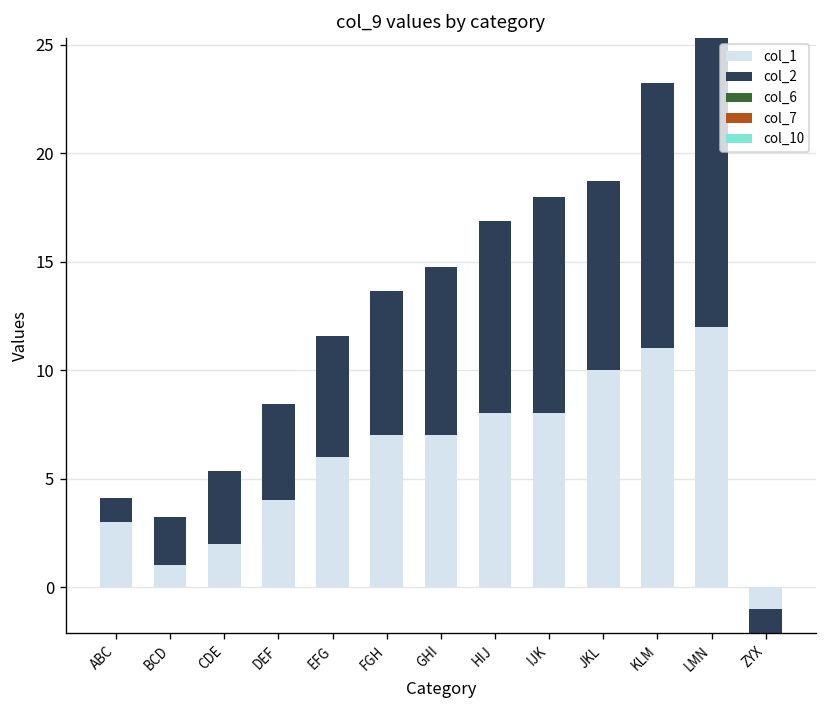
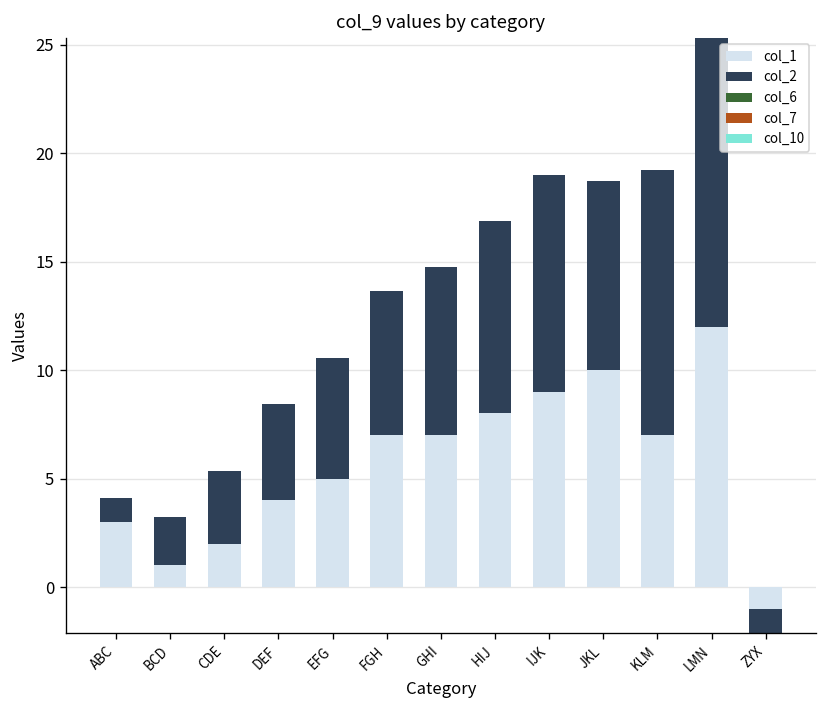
  {
    "col_1": {
      "ABC": 3,
      "BCD": 1,
      "CDE": 2,
      "DEF": 4,
-     "EFG": 6,
+     "EFG": 5,
      "FGH": 7,
      "GHI": 7,
      "HIJ": 8,
-     "IJK": 8,
+     "IJK": 9,
      "JKL": 10,
-     "KLM": 11,
+     "KLM": 7,
      "LMN": 12,
      "ZYX": -1
    }
  }
